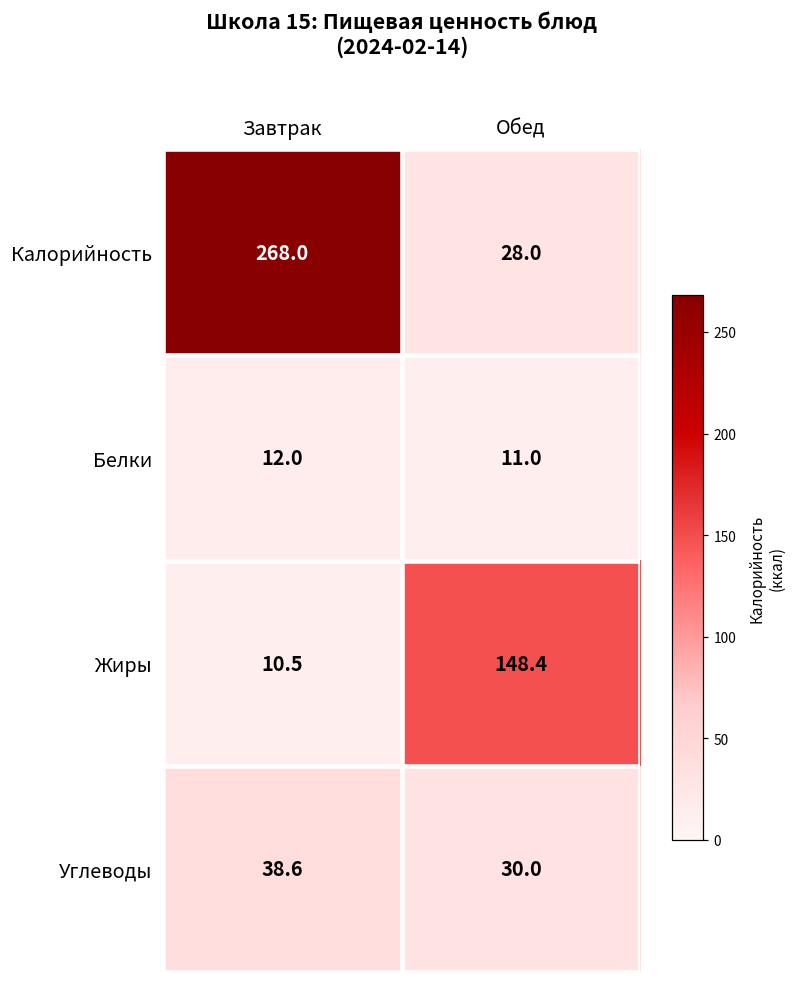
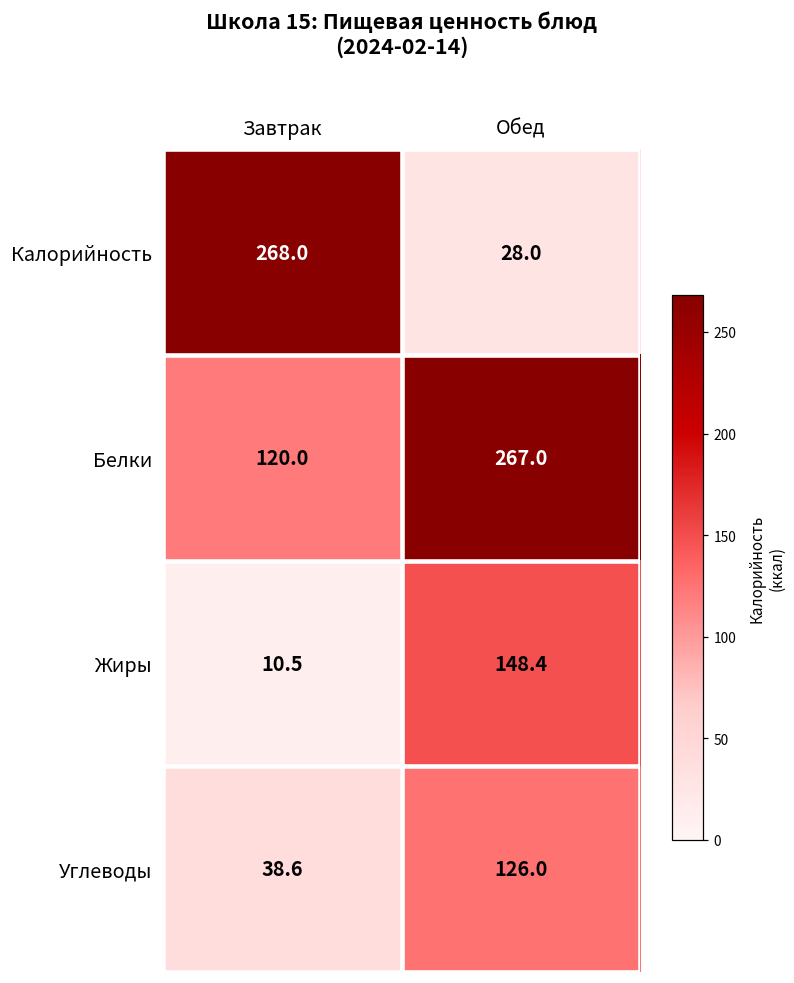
  {
    "Калорийность": {
      "Завтрак": 268.0,
      "Обед": 28.0
    },
    "Белки": {
-     "Завтрак": 12.0,
-     "Обед": 11.0
+     "Завтрак": 120.0,
+     "Обед": 267.0
    },
    "Жиры": {
      "Завтрак": 10.5,
      "Обед": 148.4
    },
    "Углеводы": {
      "Завтрак": 38.6,
-     "Обед": 30.0
+     "Обед": 126.0
    }
  }
